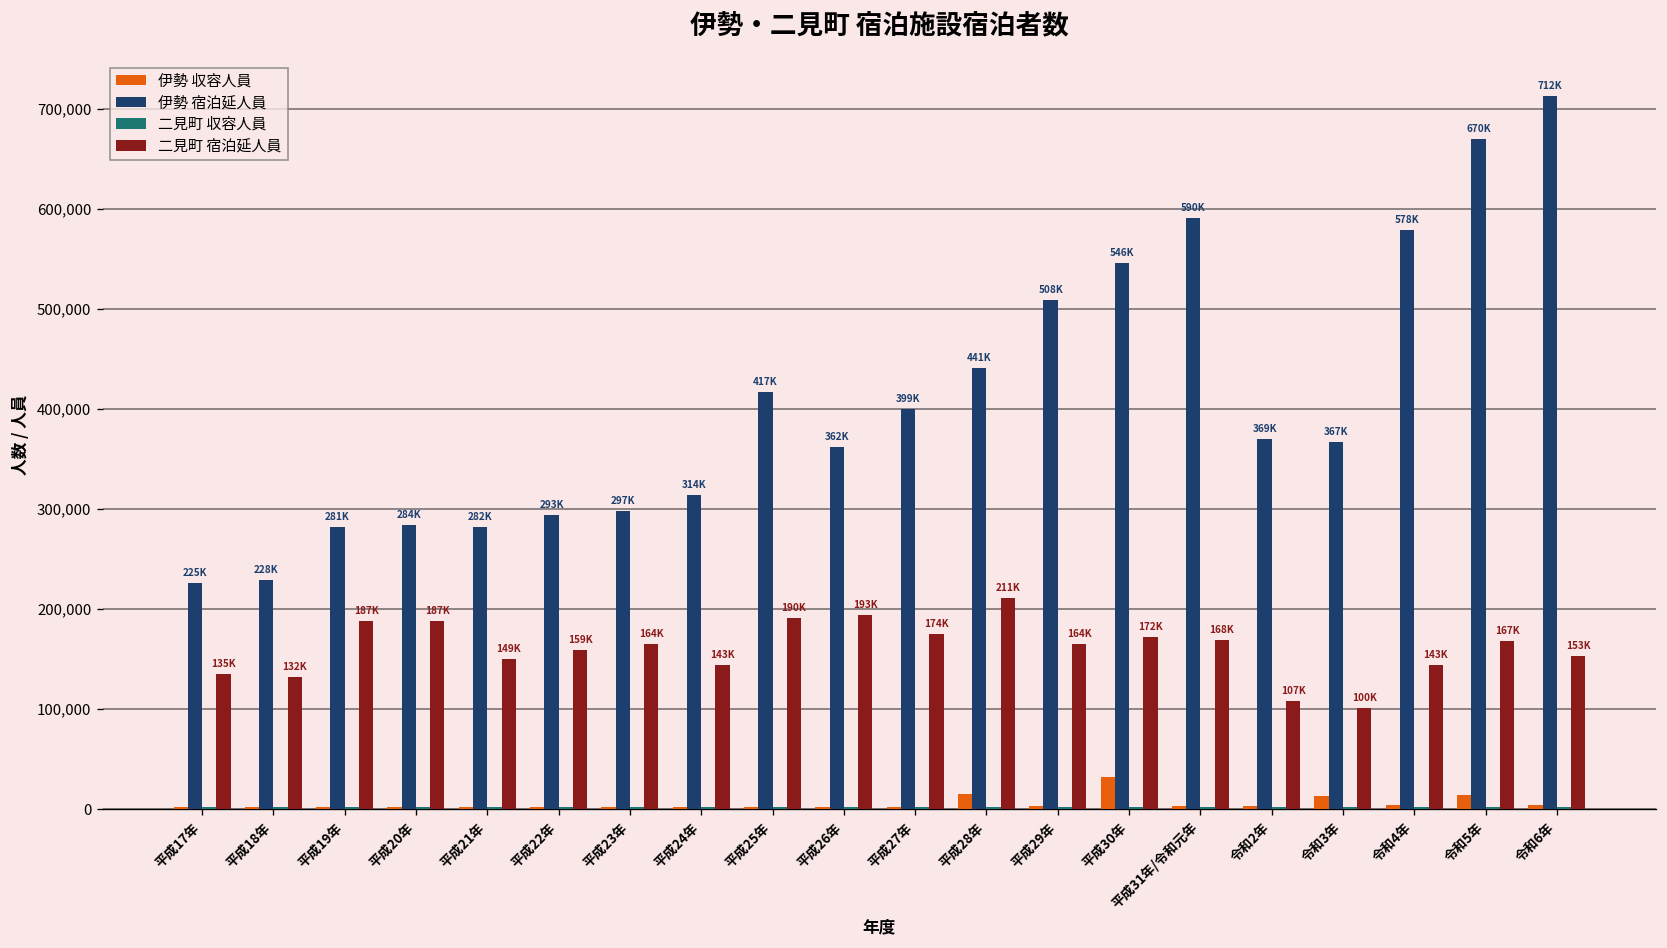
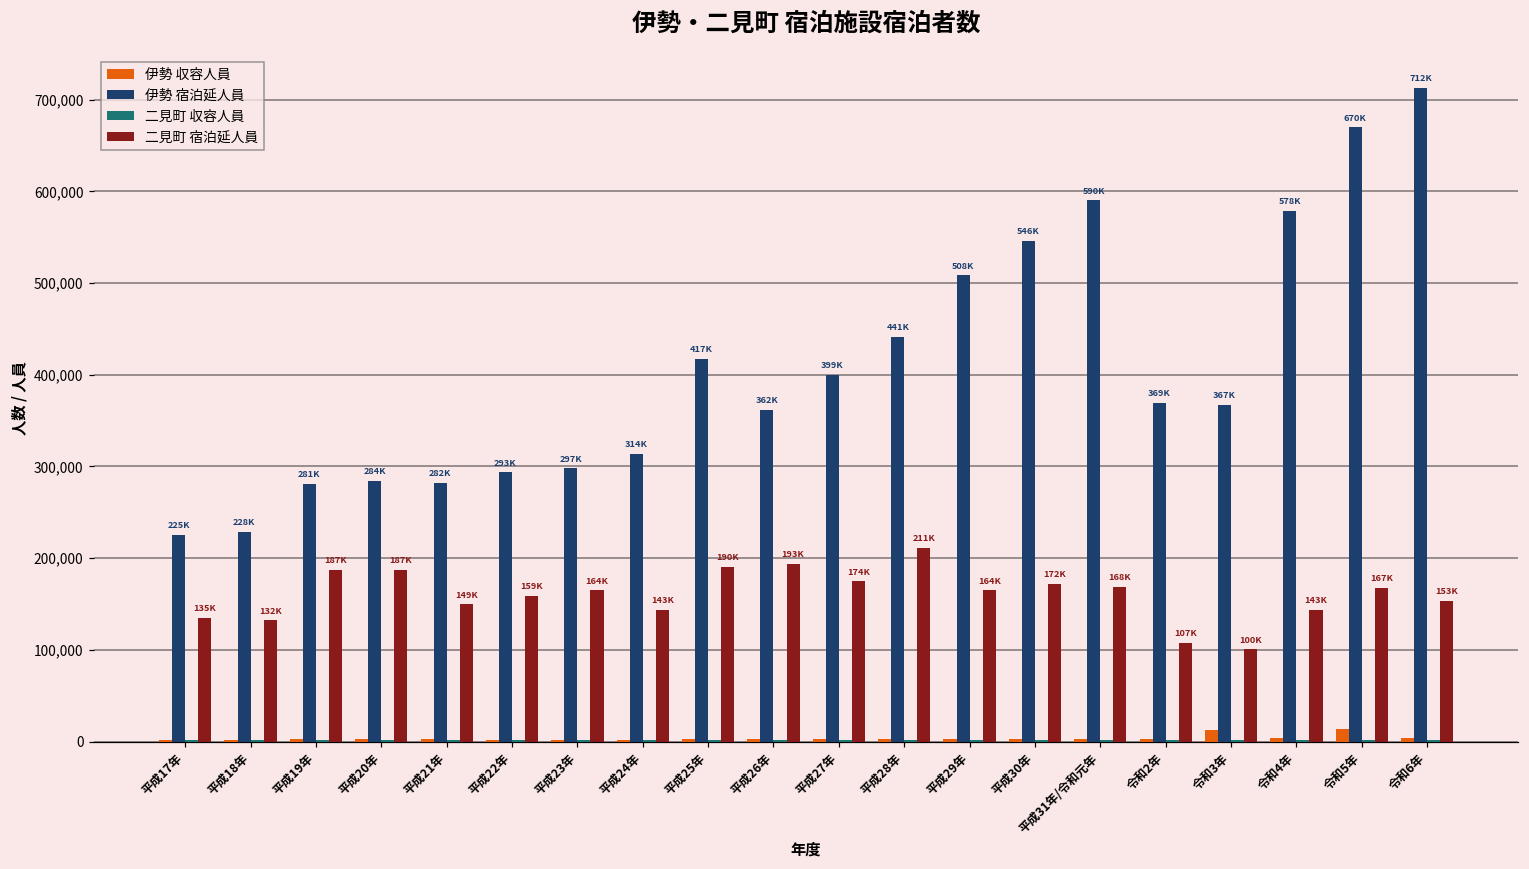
  {
    "伊勢 収容人員": {
-     "平成28年": "10,000",
-     "平成30年": "30,000",
+     "平成28年": "0",
+     "平成30年": "0",
      "平成31年/令和元年": "0",
      "令和2年": "0",
      "令和3年": "10,000",
      "令和4年": "0",
      "令和5年": "10,000",
      "令和6年": "0"
    },
    "二見町 宿泊延人員": {
      "平成17年": "135K",
      "平成18年": "132K",
      "平成19年": "187K",
      "平成22年": "159K",
      "平成28年": "211K",
      "平成30年": "172K",
      "令和3年": "100K",
      "令和6年": "153K"
    }
  }
